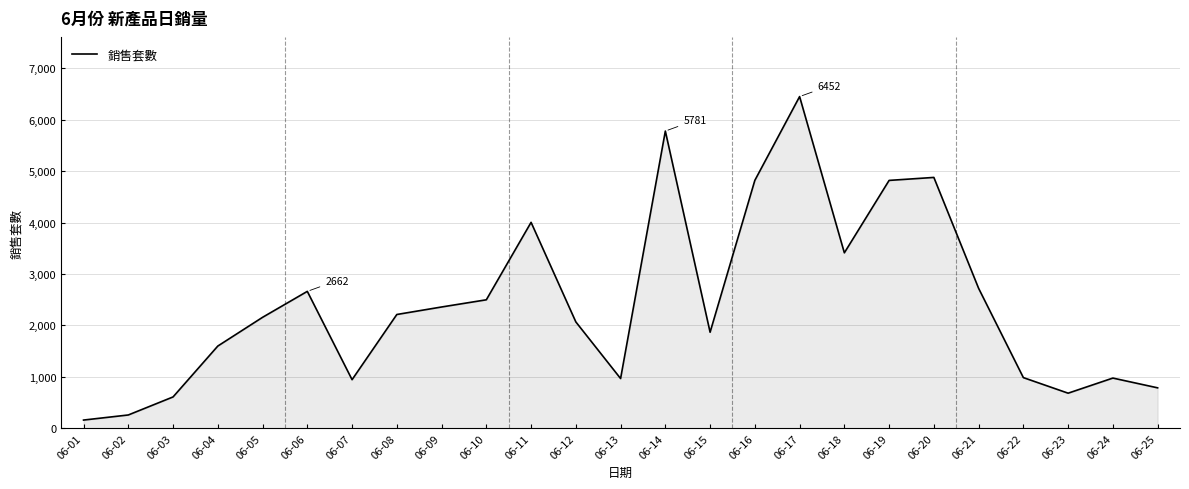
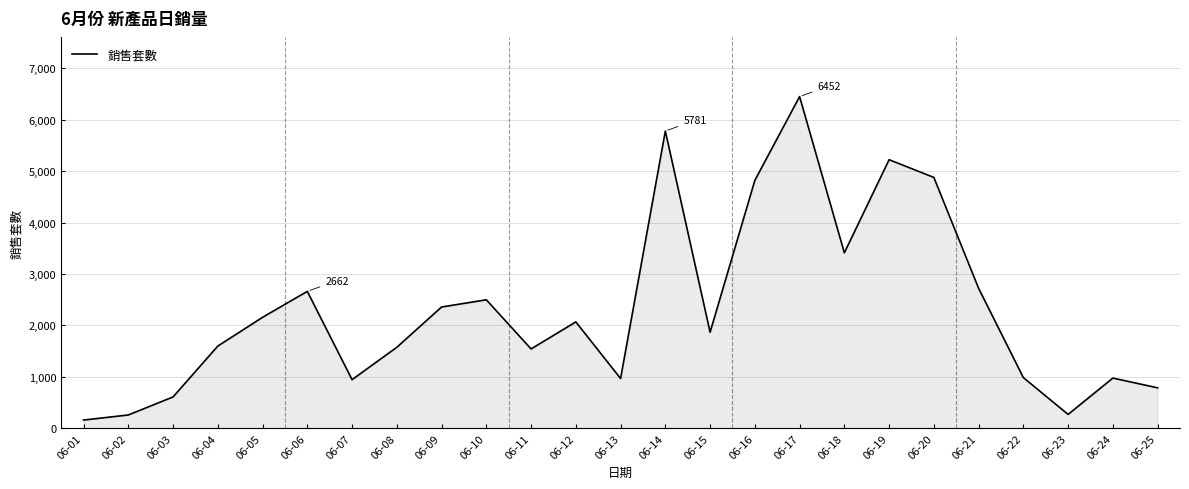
  {
    "06-01": "200",
    "06-02": "300",
    "06-03": "600",
    "06-04": "1,600",
    "06-05": "2,200",
    "06-07": "900",
-   "06-08": "2,200",
+   "06-08": "1,600",
    "06-09": "2,400",
    "06-10": "2,500",
-   "06-11": "4,000",
+   "06-11": "1,500",
    "06-12": "2,100",
    "06-13": "1,000",
    "06-15": "1,900",
    "06-16": "4,800",
    "06-18": "3,400",
-   "06-19": "4,800",
+   "06-19": "5,200",
    "06-20": "4,900",
    "06-21": "2,700",
    "06-22": "1,000",
-   "06-23": "700",
+   "06-23": "300",
    "06-24": "1,000",
    "06-25": "800"
  }
